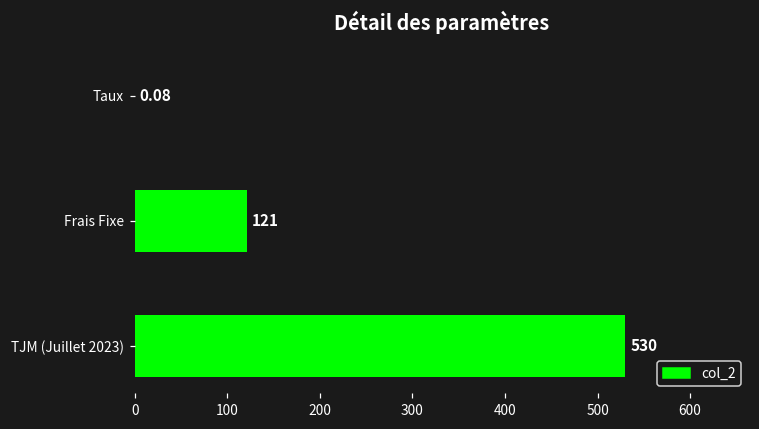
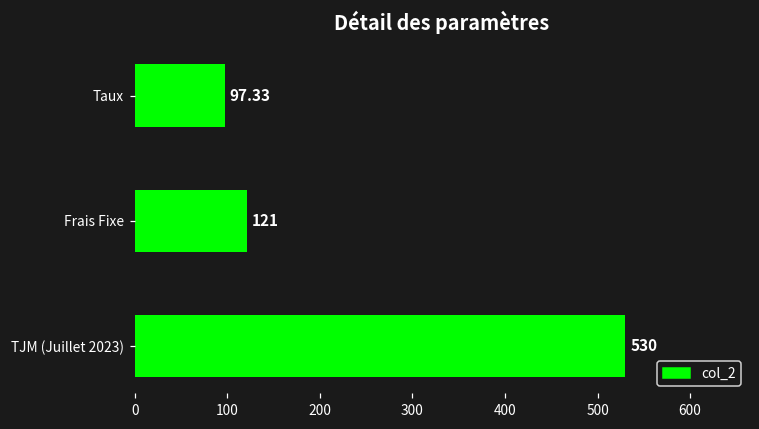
  {
-   "Taux": 0.08,
+   "Taux": 97.33,
    "Frais Fixe": 121,
    "TJM (Juillet 2023)": 530
  }
